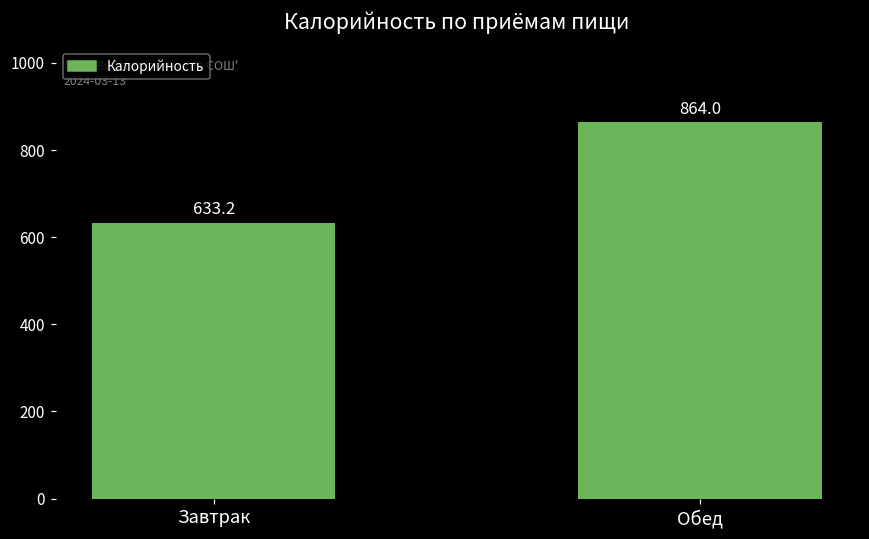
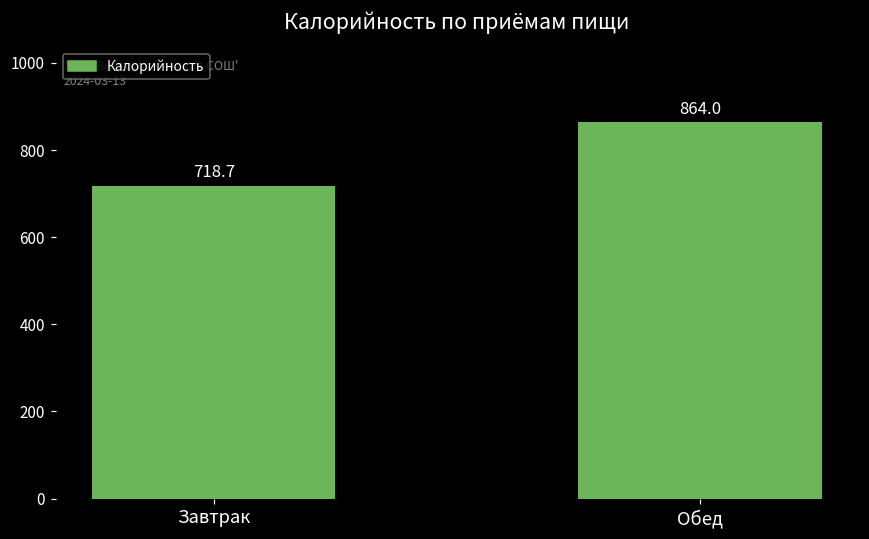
  {
-   "Завтрак": 633.2,
+   "Завтрак": 718.7,
    "Обед": 864.0
  }
